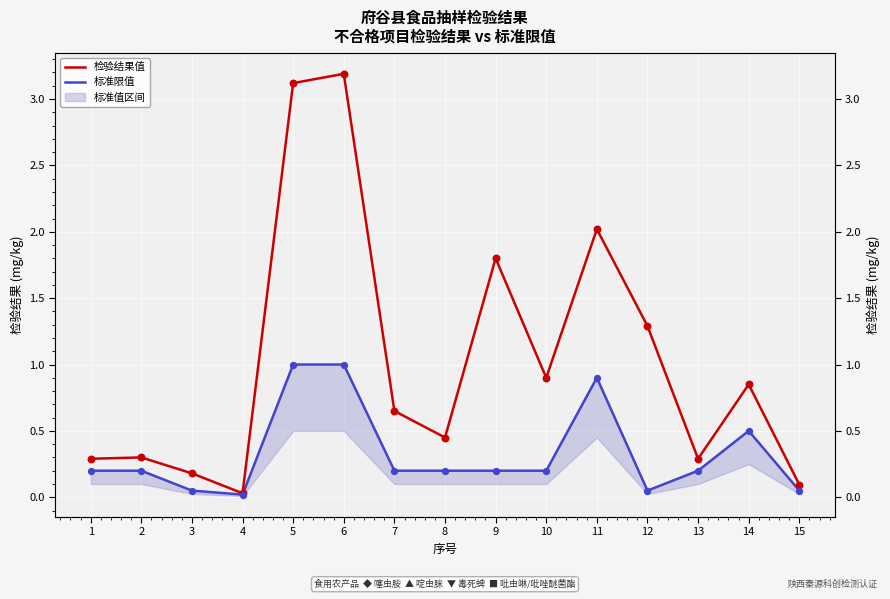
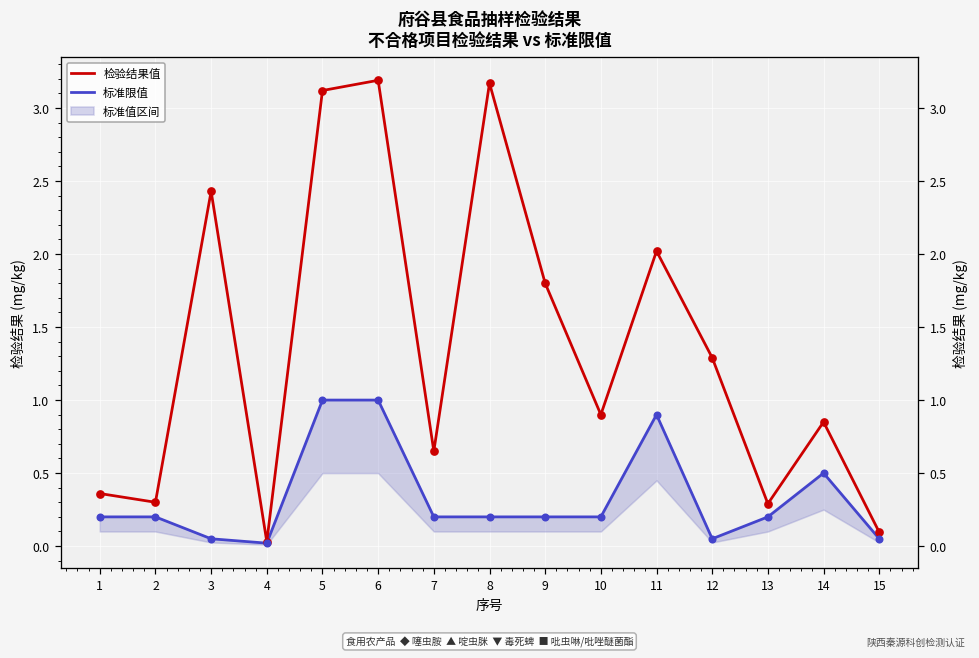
  {
    "检验结果值": {
-     "1": 0.29,
+     "1": 0.36,
      "2": 0.30,
-     "3": 0.18,
+     "3": 2.43,
      "5": 3.12,
      "6": 3.19,
      "7": 0.65,
-     "8": 0.45,
+     "8": 3.17,
      "9": 1.80,
      "10": 0.90,
      "11": 2.02,
      "12": 1.29,
      "13": 0.29,
      "14": 0.85,
      "15": 0.10
    },
    "标准值区间": {
      "1": 0.20,
      "2": 0.20,
      "3": 0.05,
      "5": 1.00,
      "6": 1.00,
      "7": 0.20,
      "8": 0.20,
      "9": 0.20,
      "10": 0.20,
      "11": 0.90,
      "12": 0.05,
      "13": 0.20,
      "14": 0.50,
      "15": 0.05
    }
  }
